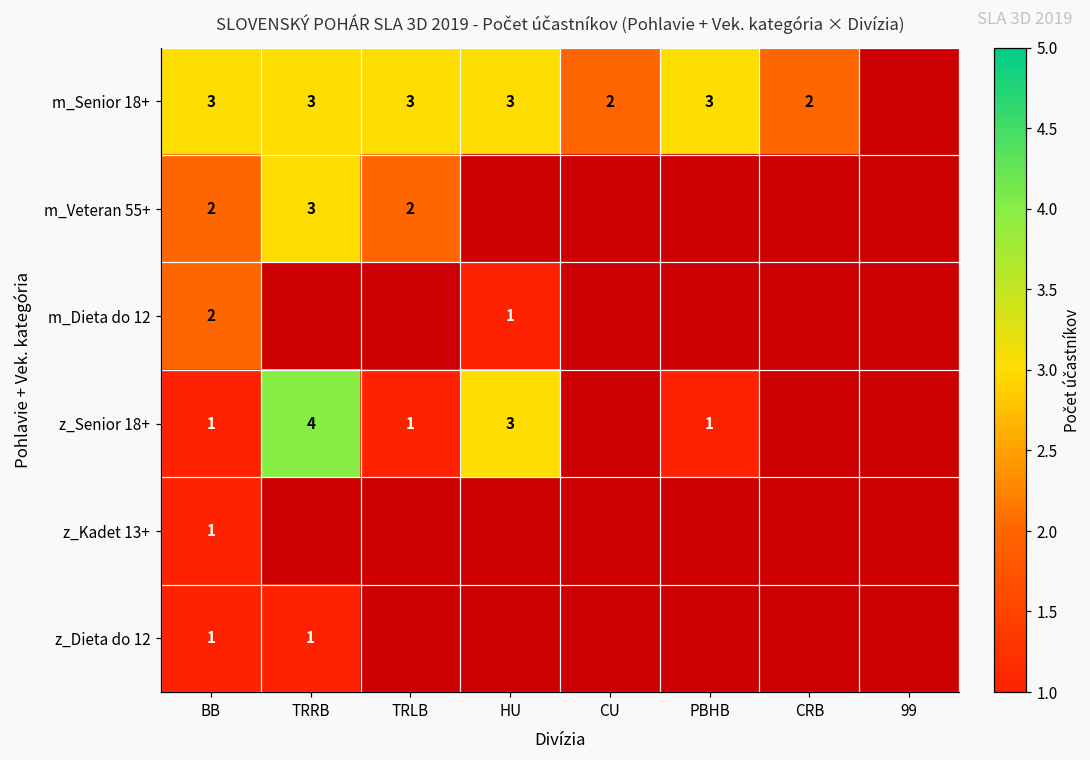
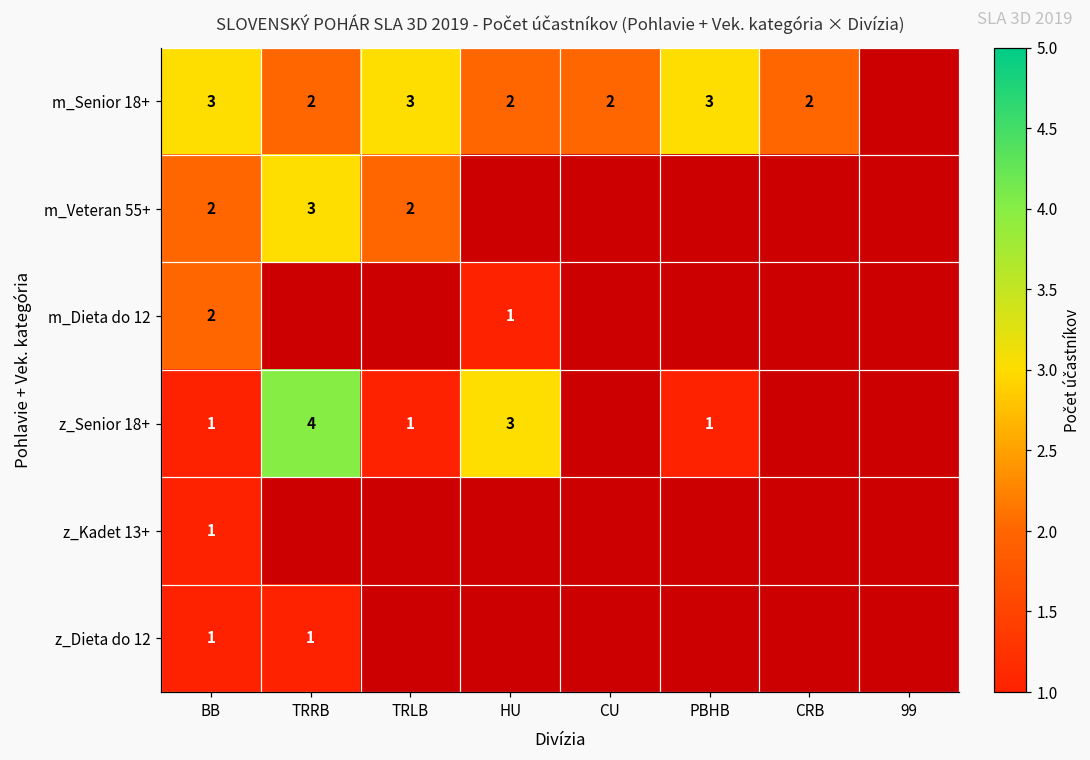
  {
    "m_Senior 18+": {
      "BB": 3,
-     "TRRB": 3,
+     "TRRB": 2,
      "TRLB": 3,
-     "HU": 3,
+     "HU": 2,
      "CU": 2,
      "PBHB": 3,
      "CRB": 2
    },
    "m_Veteran 55+": {
      "BB": 2,
      "TRRB": 3,
      "TRLB": 2
    },
    "m_Dieta do 12": {
      "BB": 2,
      "HU": 1
    },
    "z_Senior 18+": {
      "BB": 1,
      "TRRB": 4,
      "TRLB": 1,
      "HU": 3,
      "PBHB": 1
    },
    "z_Kadet 13+": {
      "BB": 1
    },
    "z_Dieta do 12": {
      "BB": 1,
      "TRRB": 1
    }
  }
